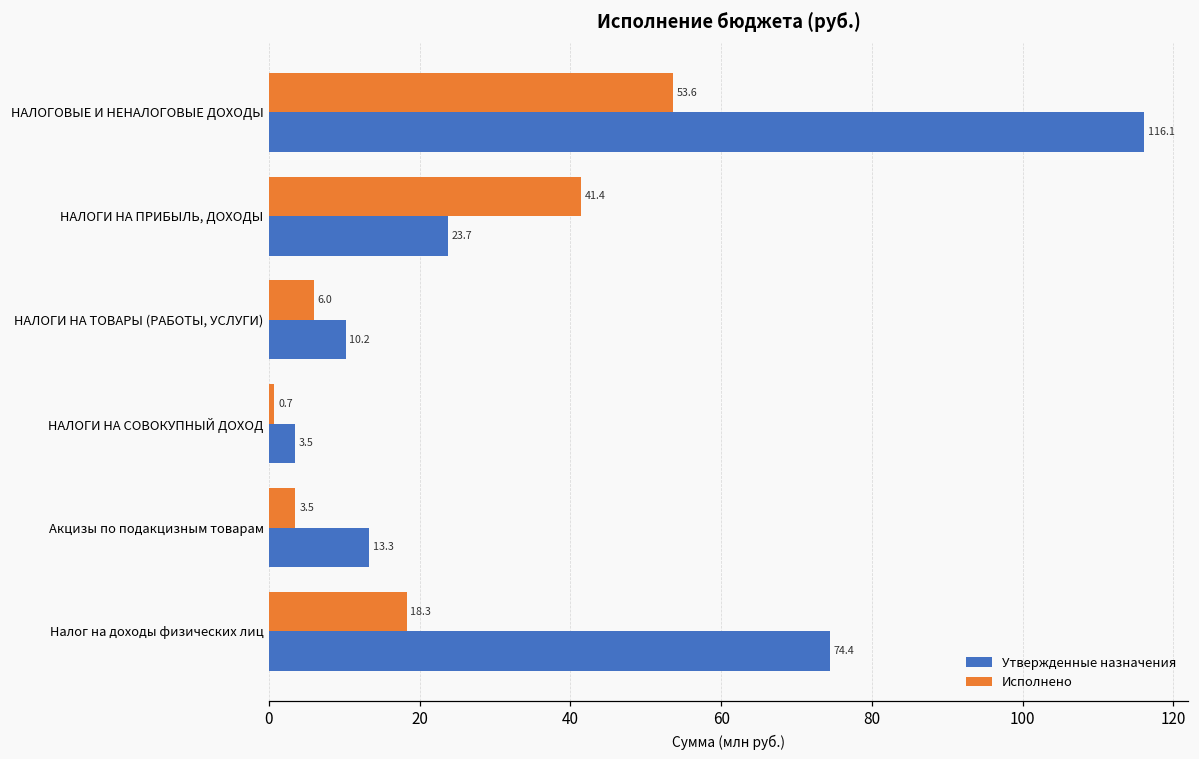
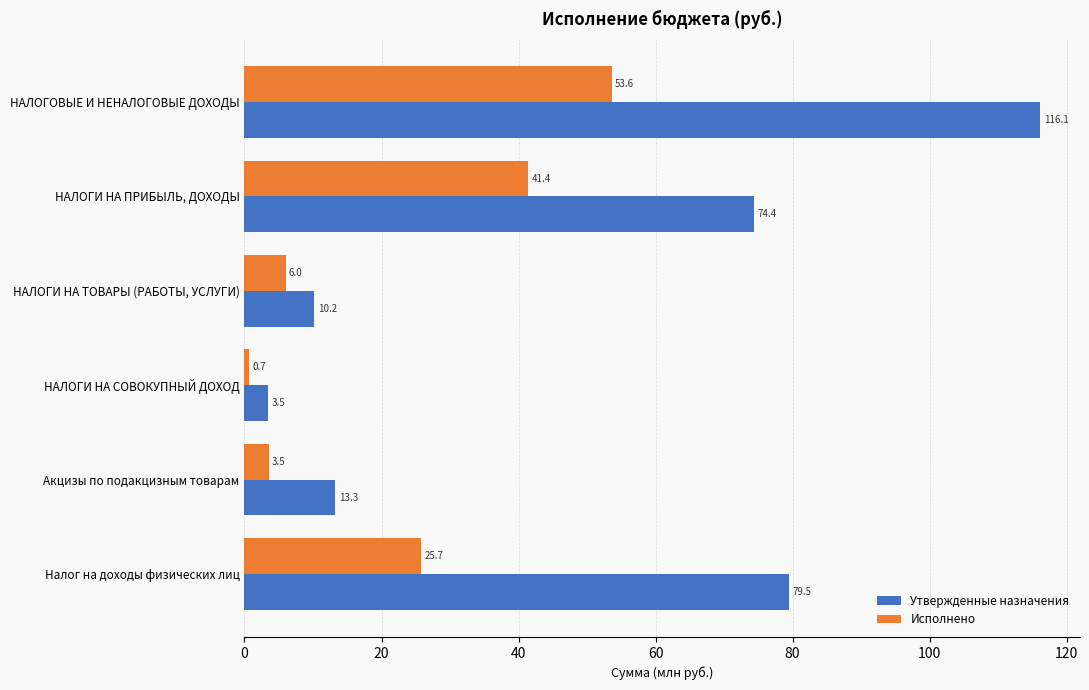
  {
    "Утвержденные назначения": {
      "НАЛОГОВЫЕ И НЕНАЛОГОВЫЕ ДОХОДЫ": 116.1,
-     "НАЛОГИ НА ПРИБЫЛЬ, ДОХОДЫ": 23.7,
+     "НАЛОГИ НА ПРИБЫЛЬ, ДОХОДЫ": 74.4,
      "НАЛОГИ НА ТОВАРЫ (РАБОТЫ, УСЛУГИ)": 10.2,
      "НАЛОГИ НА СОВОКУПНЫЙ ДОХОД": 3.5,
      "Акцизы по подакцизным товарам": 13.3,
-     "Налог на доходы физических лиц": 74.4
+     "Налог на доходы физических лиц": 79.5
    },
    "Исполнено": {
      "НАЛОГОВЫЕ И НЕНАЛОГОВЫЕ ДОХОДЫ": 53.6,
      "НАЛОГИ НА ПРИБЫЛЬ, ДОХОДЫ": 41.4,
      "НАЛОГИ НА ТОВАРЫ (РАБОТЫ, УСЛУГИ)": 6.0,
      "НАЛОГИ НА СОВОКУПНЫЙ ДОХОД": 0.7,
      "Акцизы по подакцизным товарам": 3.5,
-     "Налог на доходы физических лиц": 18.3
+     "Налог на доходы физических лиц": 25.7
    }
  }
